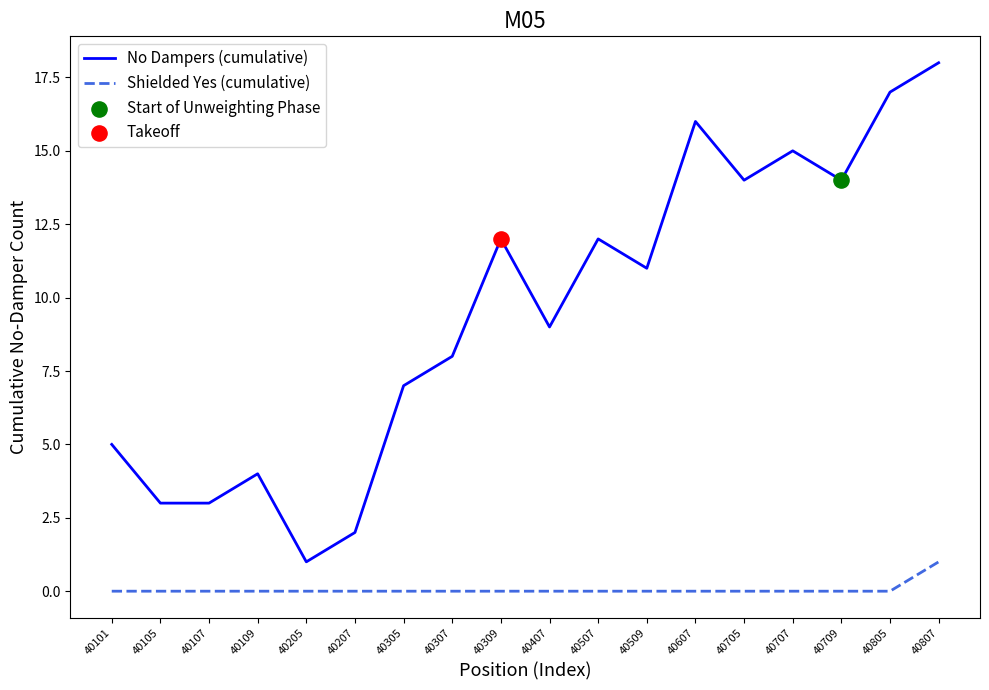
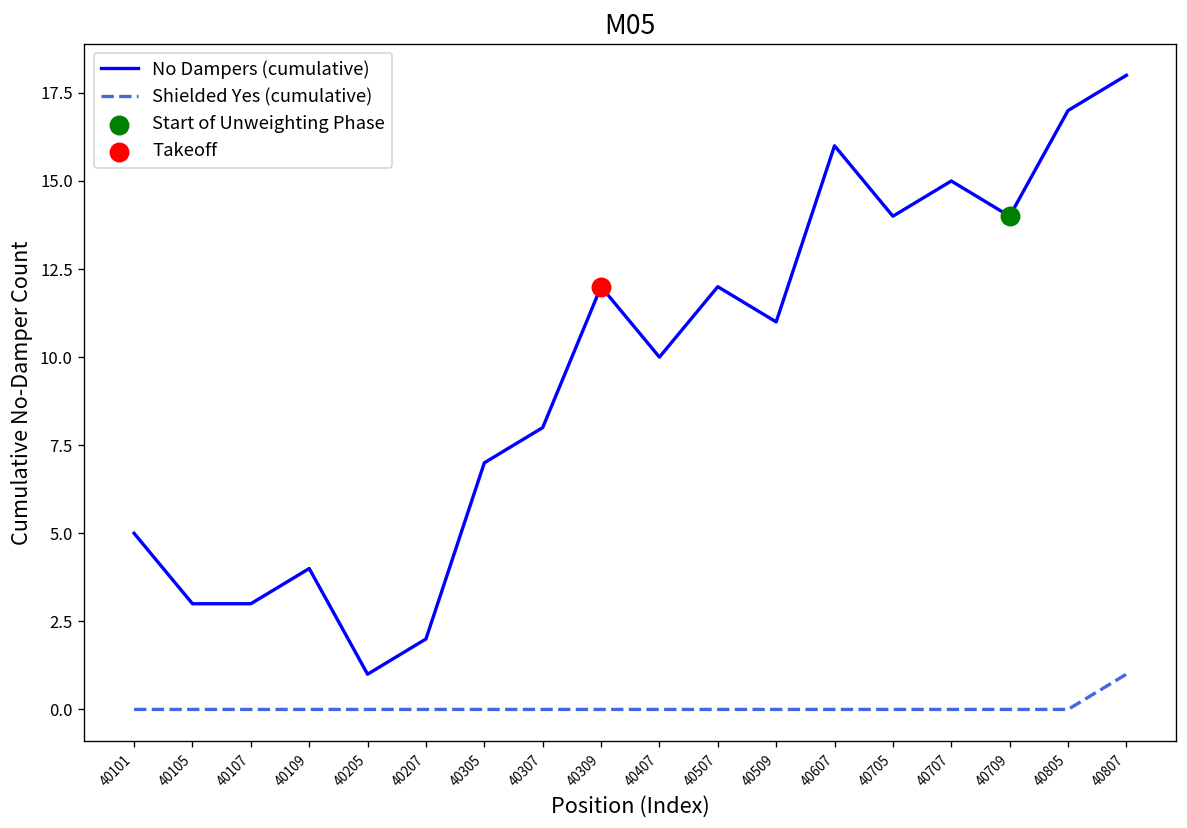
  {
    "No Dampers (cumulative)": {
      "40101": 5,
      "40105": 3,
      "40107": 3,
      "40109": 4,
      "40205": 1,
      "40207": 2,
      "40305": 7,
      "40307": 8,
-     "40407": 9,
+     "40407": 10,
      "40507": 12,
      "40509": 11,
      "40607": 16,
      "40705": 14,
      "40707": 15,
      "40805": 17,
      "40807": 18
    },
    "Shielded Yes (cumulative)": {
      "40101": 0,
      "40105": 0,
      "40107": 0,
      "40109": 0,
      "40205": 0,
      "40207": 0,
      "40305": 0,
      "40307": 0,
      "40309": 0,
      "40407": 0,
      "40507": 0,
      "40509": 0,
      "40607": 0,
      "40705": 0,
      "40707": 0,
      "40709": 0,
      "40805": 0,
      "40807": 1
    }
  }
